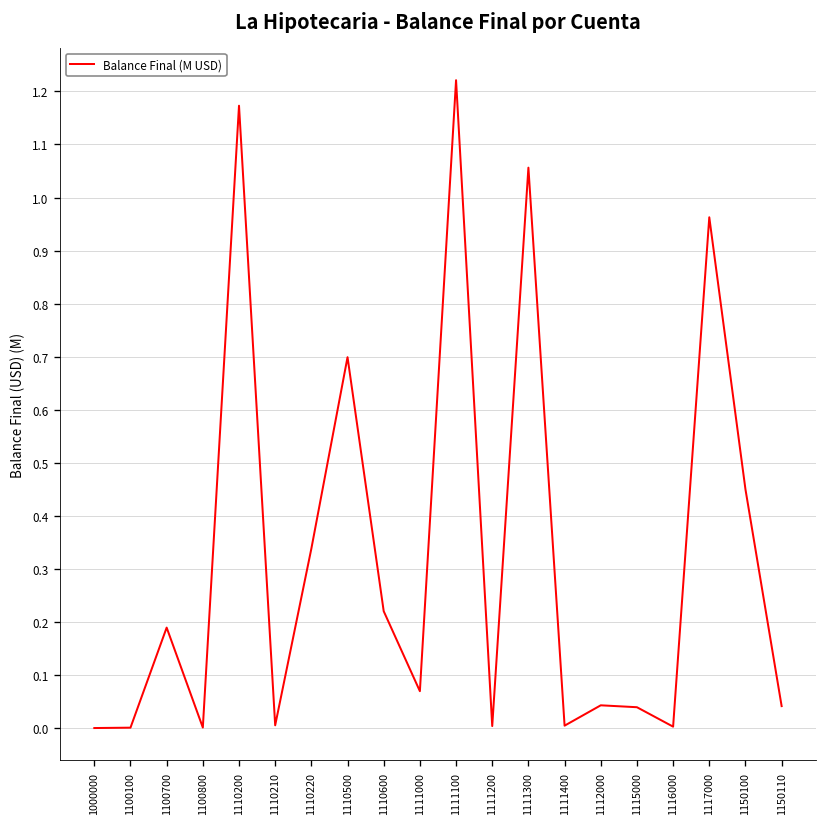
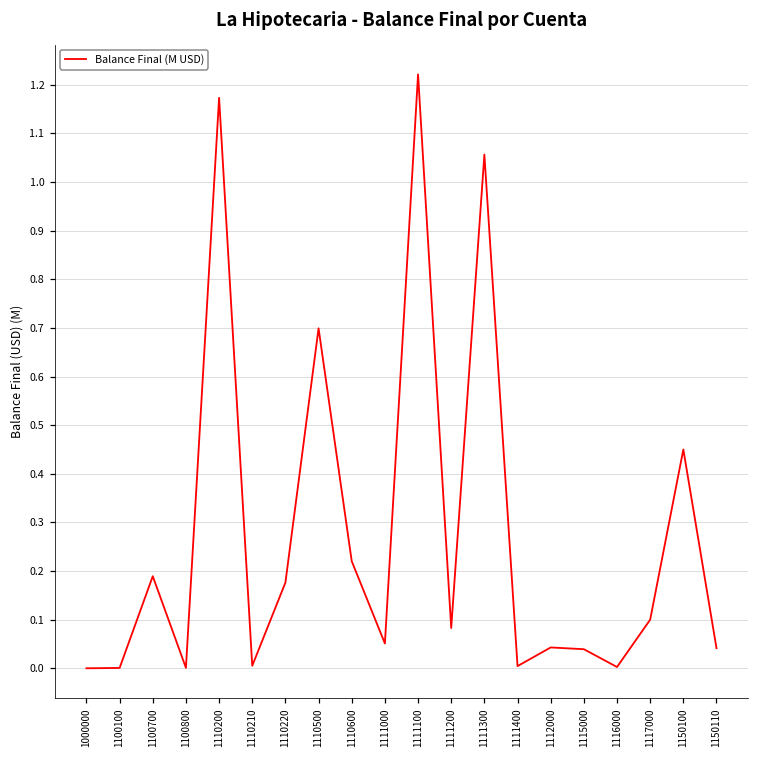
  {
    "1000000": 0.00,
    "1100100": 0.00,
    "1100700": 0.19,
    "1100800": 0.00,
    "1110200": 1.17,
    "1110210": 0.01,
-   "1110220": 0.34,
+   "1110220": 0.18,
    "1110500": 0.70,
    "1110600": 0.22,
-   "1111000": 0.07,
+   "1111000": 0.05,
    "1111100": 1.22,
-   "1111200": 0.00,
+   "1111200": 0.08,
    "1111300": 1.06,
    "1111400": 0.00,
    "1112000": 0.04,
    "1115000": 0.04,
    "1116000": 0.00,
-   "1117000": 0.96,
+   "1117000": 0.10,
    "1150100": 0.45,
    "1150110": 0.04
  }
